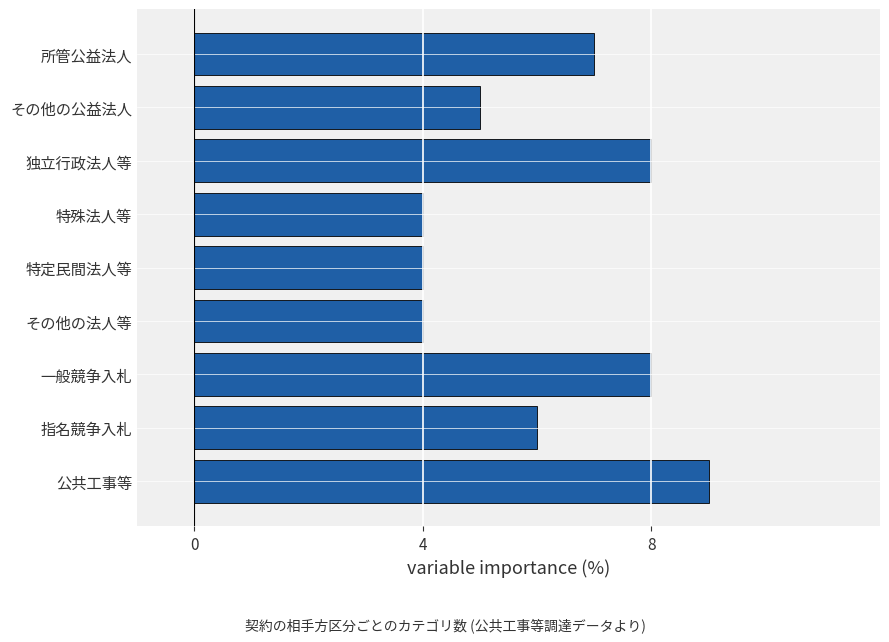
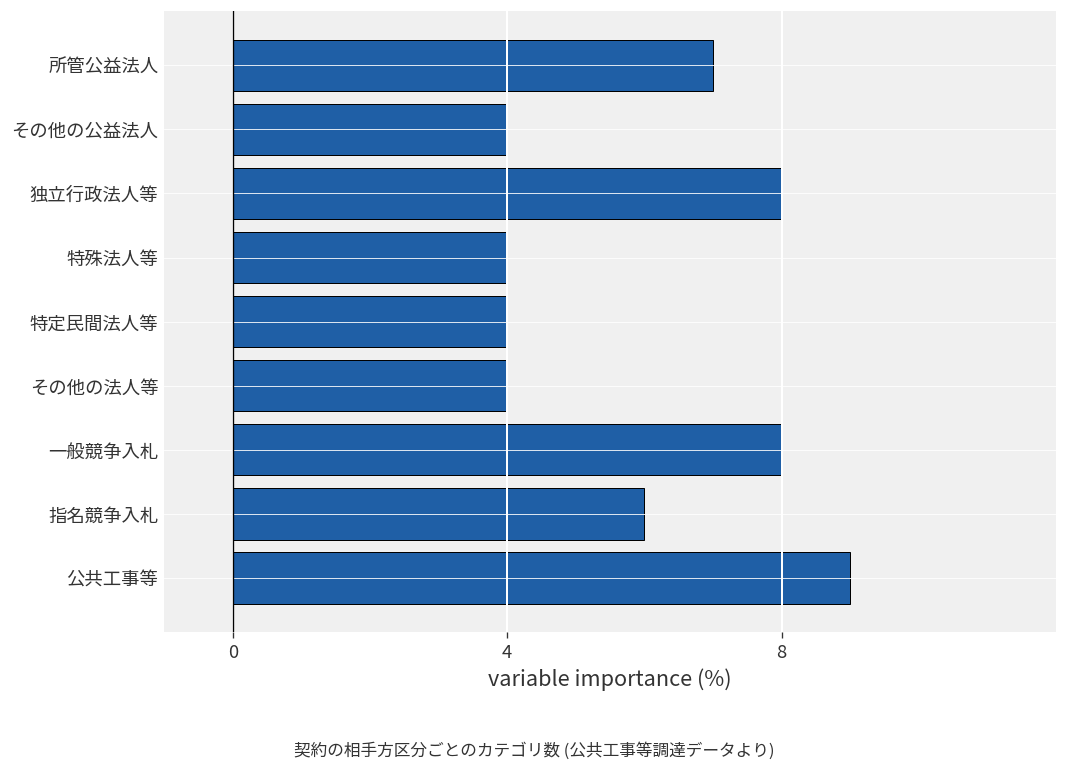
  {
    "所管公益法人": 7,
-   "その他の公益法人": 5,
+   "その他の公益法人": 4,
    "独立行政法人等": 8,
    "特殊法人等": 4,
    "特定民間法人等": 4,
    "その他の法人等": 4,
    "一般競争入札": 8,
    "指名競争入札": 6,
    "公共工事等": 9
  }
